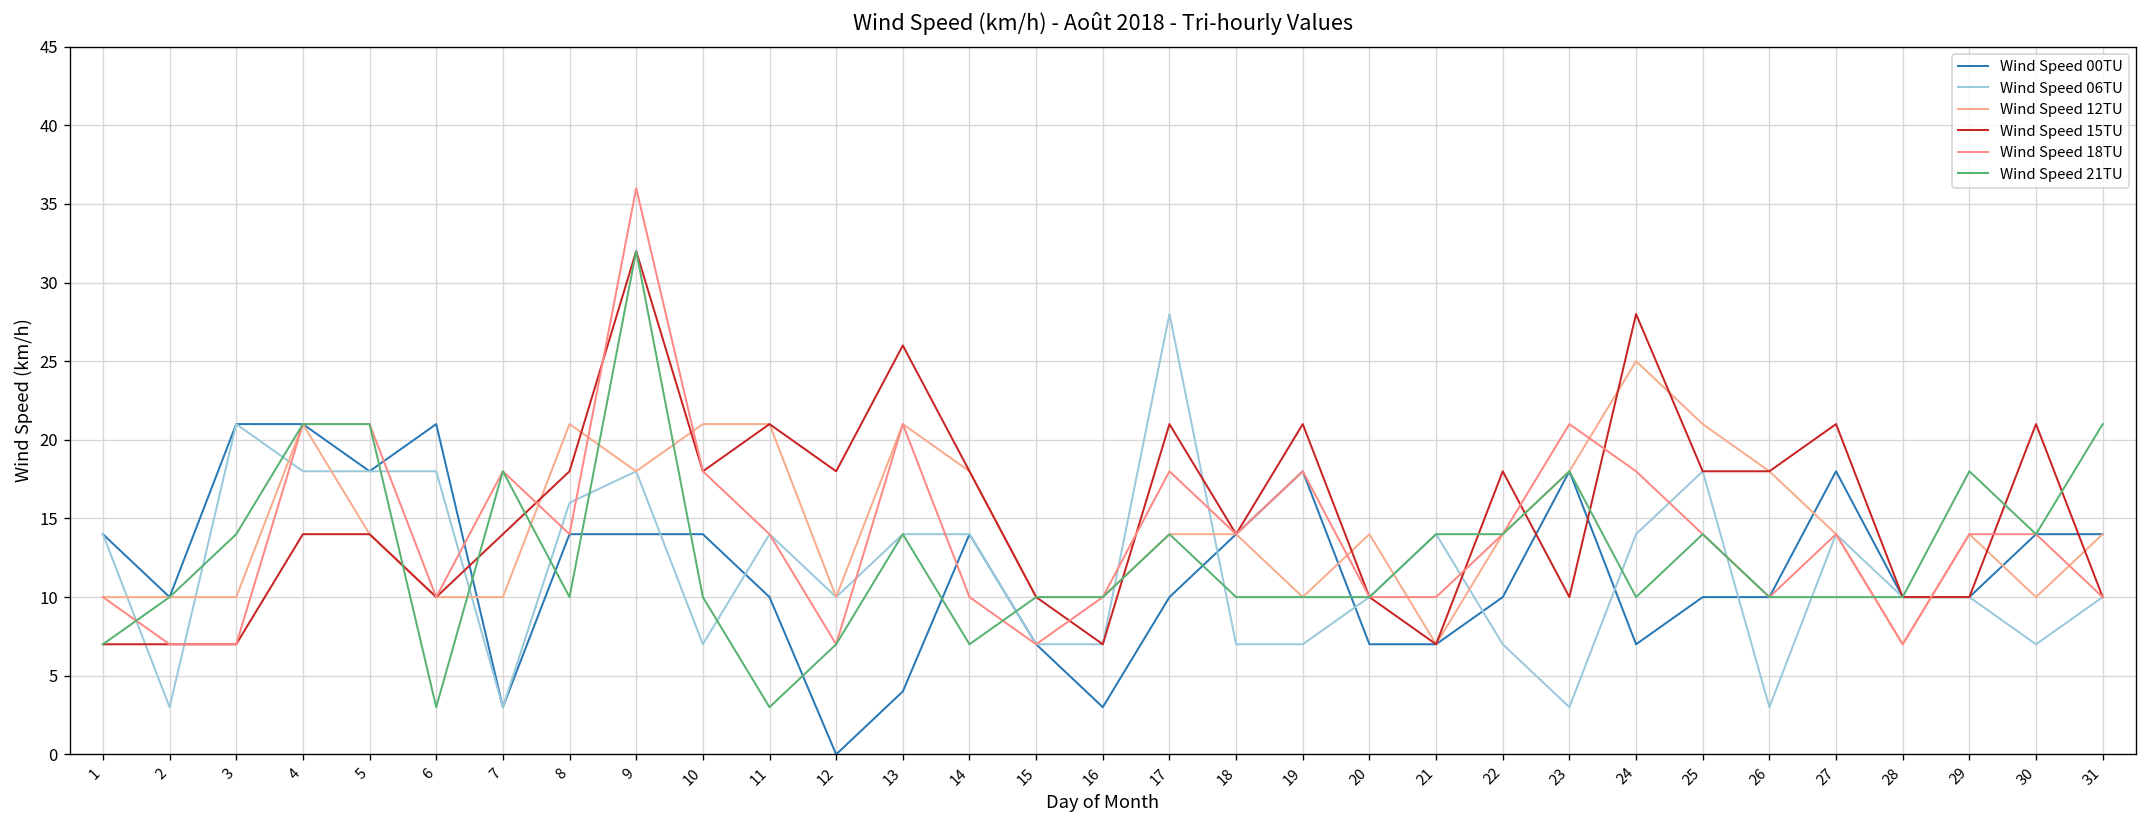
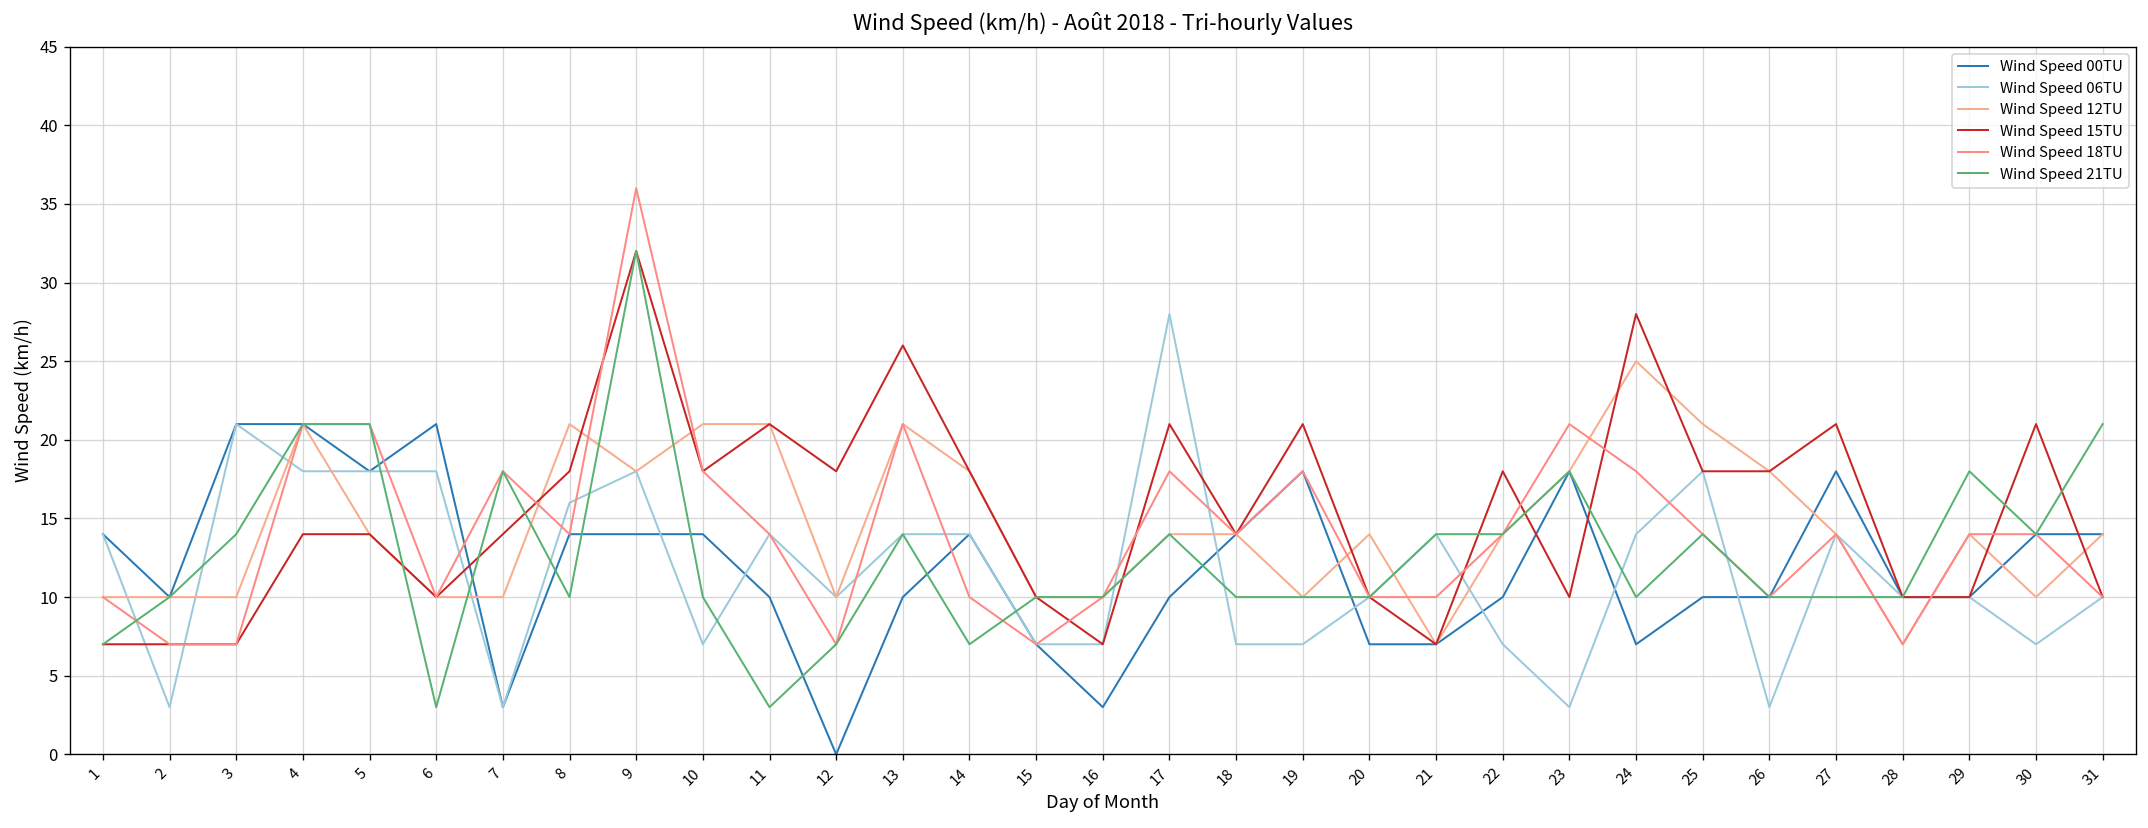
  {
    "Wind Speed 00TU": {
      "6": 21,
      "9": 14,
      "10": 14,
      "11": 10,
      "12": 0,
-     "13": 4,
+     "13": 10,
      "16": 3,
      "17": 10,
      "20": 7,
      "22": 10,
      "24": 7,
      "25": 10,
      "27": 18
    },
    "Wind Speed 06TU": {
      "2": 3,
      "4": 18,
      "6": 18,
      "8": 16,
      "10": 7,
      "17": 28,
      "18": 7,
      "19": 7,
      "22": 7,
      "23": 3,
      "24": 14,
      "26": 3,
      "30": 7
    },
    "Wind Speed 15TU": {
      "4": 14,
      "7": 14,
      "8": 18,
      "12": 18,
      "13": 26,
      "17": 21,
      "19": 21,
      "22": 18,
      "23": 10,
      "24": 28,
      "27": 21,
      "30": 21
    },
    "Wind Speed 21TU": {
      "3": 14,
      "6": 3,
      "8": 10,
      "10": 10,
      "11": 3,
      "14": 7,
      "18": 10,
      "24": 10,
      "27": 10,
      "29": 18,
      "31": 21
    }
  }
